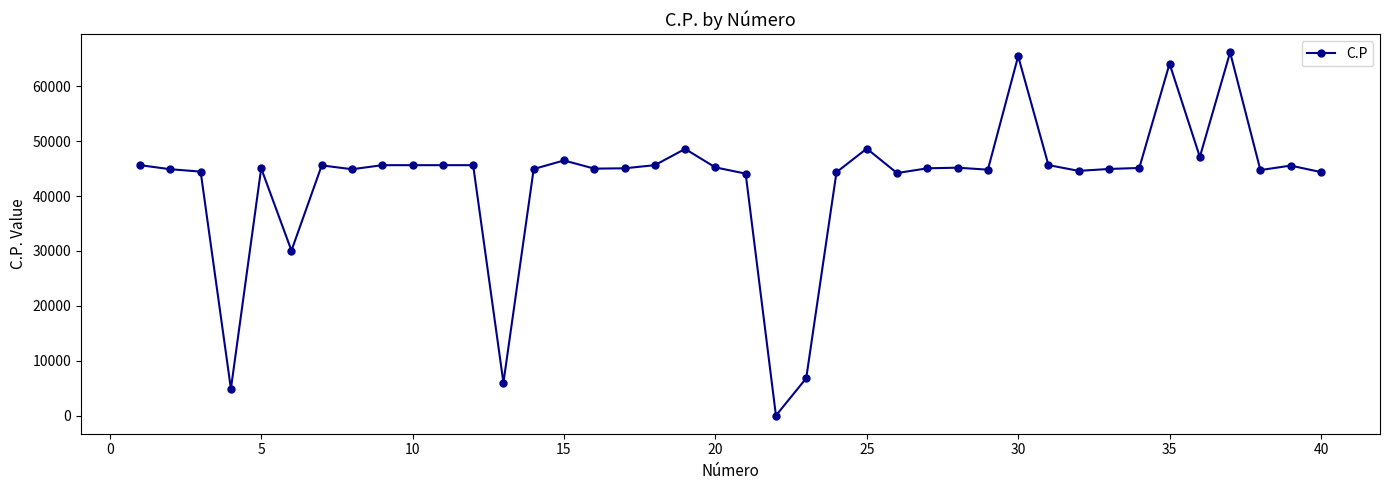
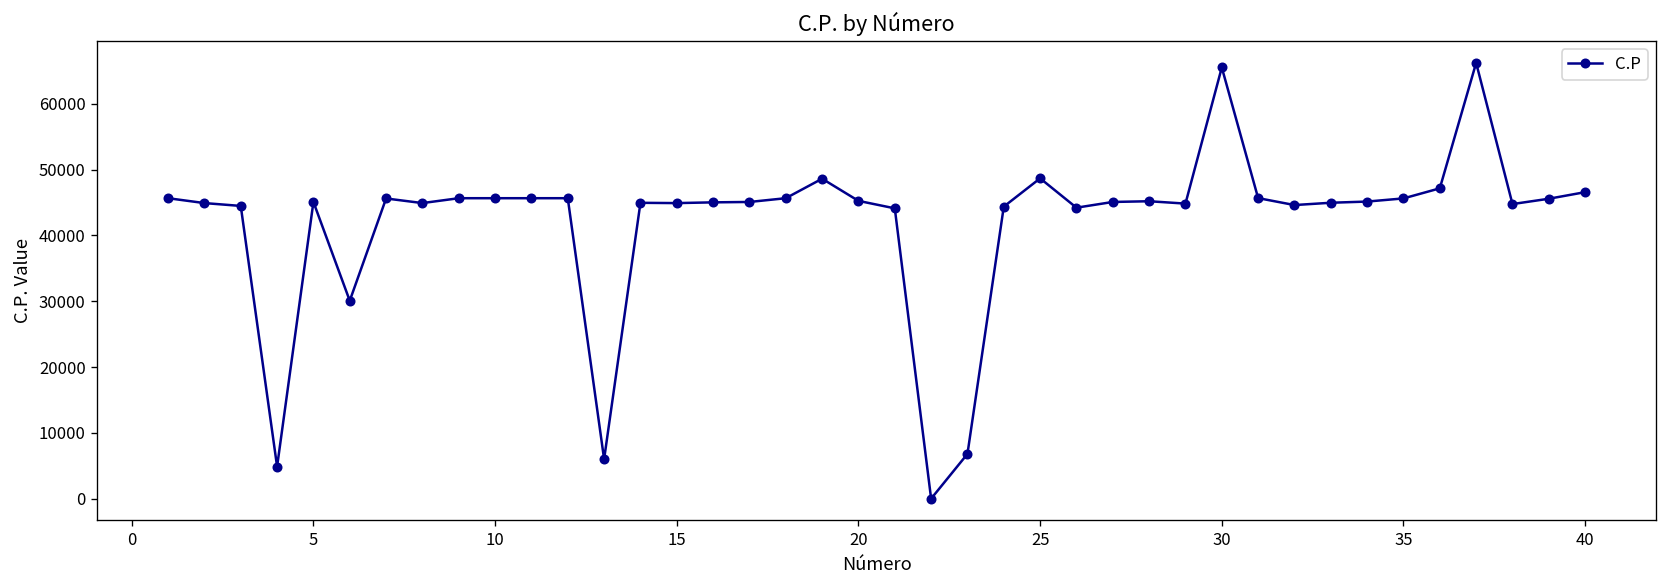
  {
    "5": 45000,
    "10": 46000,
-   "15": 47000,
+   "15": 45000,
    "20": 45000,
    "25": 49000,
    "30": 65000,
-   "35": 64000,
-   "40": 44000
+   "35": 46000,
+   "40": 47000
  }
